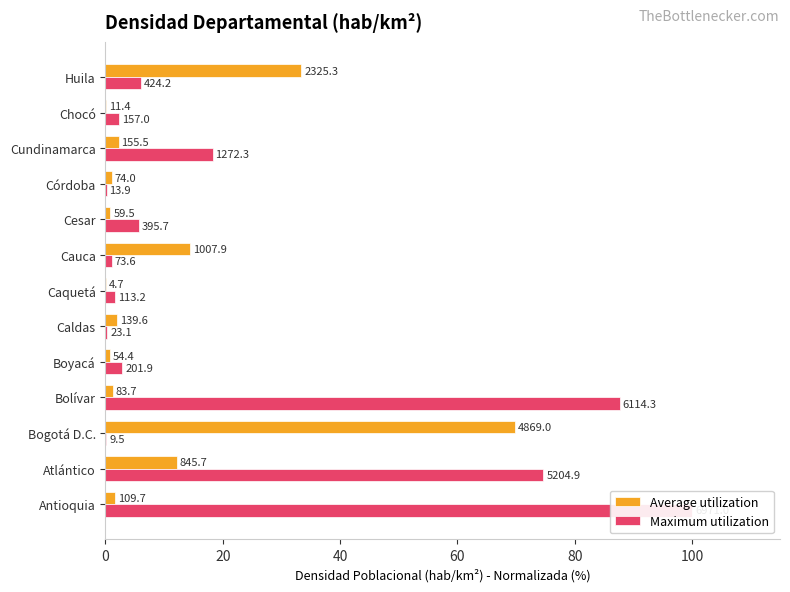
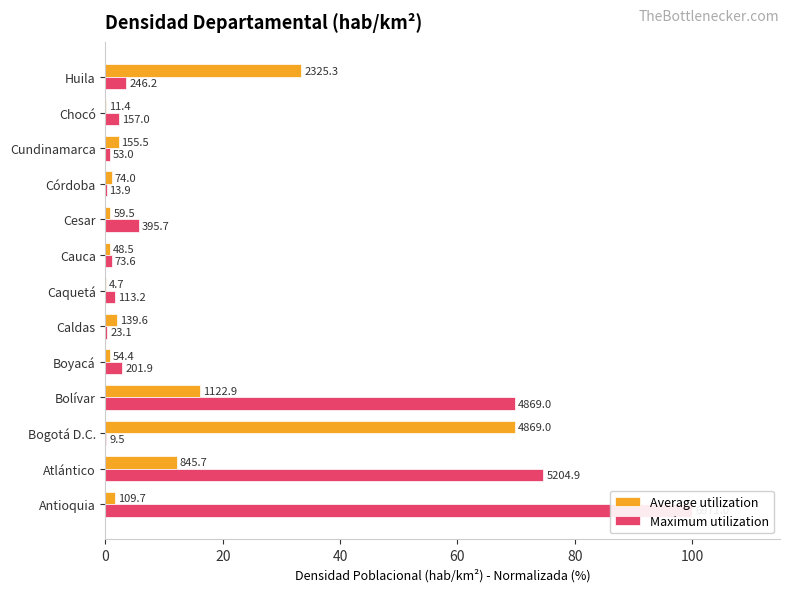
  {
    "Average utilization": {
-     "Cauca": 1007.9,
-     "Bolívar": 83.7
+     "Cauca": 48.5,
+     "Bolívar": 1122.9
    },
    "Maximum utilization": {
-     "Huila": 424.2,
-     "Cundinamarca": 1272.3,
-     "Bolívar": 6114.3
+     "Huila": 246.2,
+     "Cundinamarca": 53.0,
+     "Bolívar": 4869.0
    }
  }
